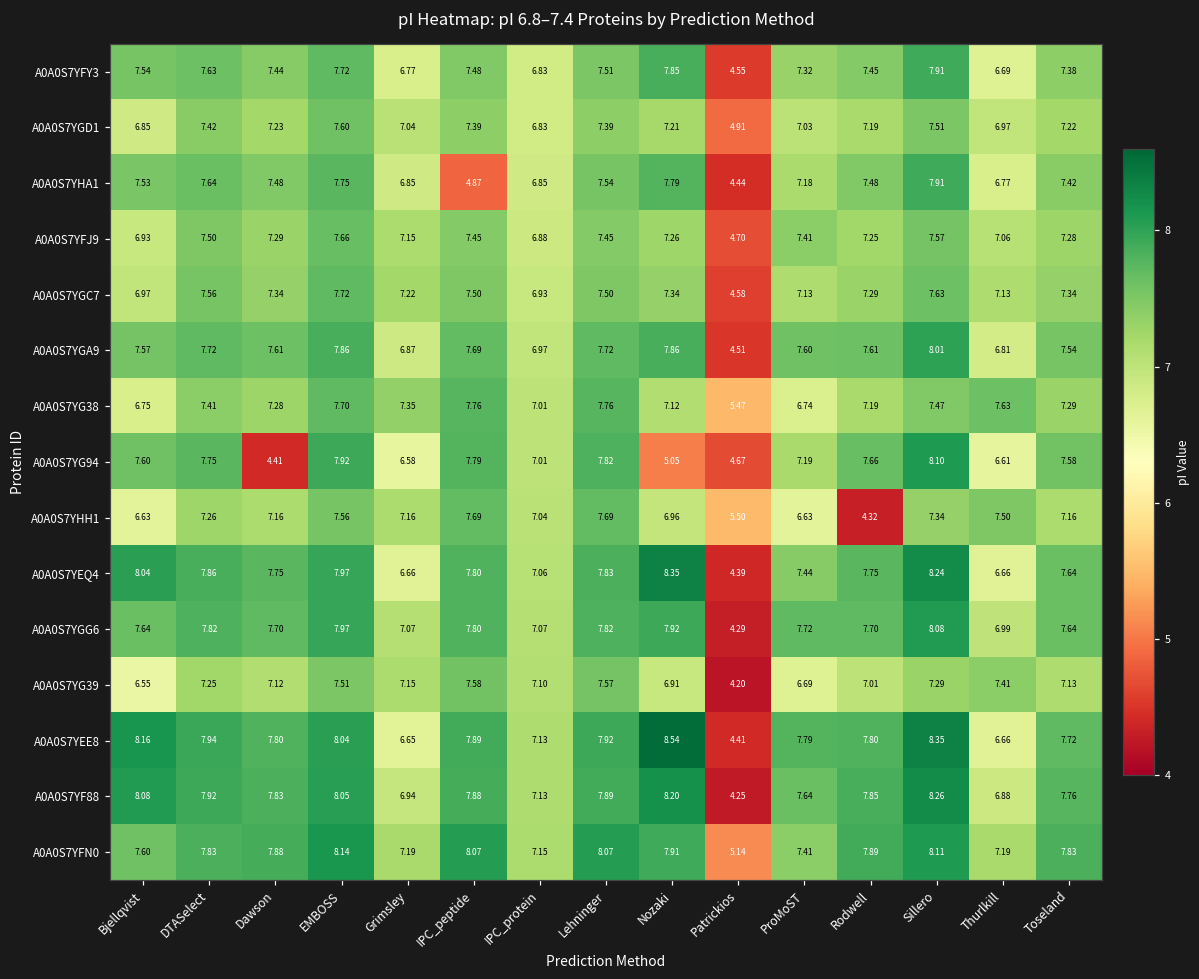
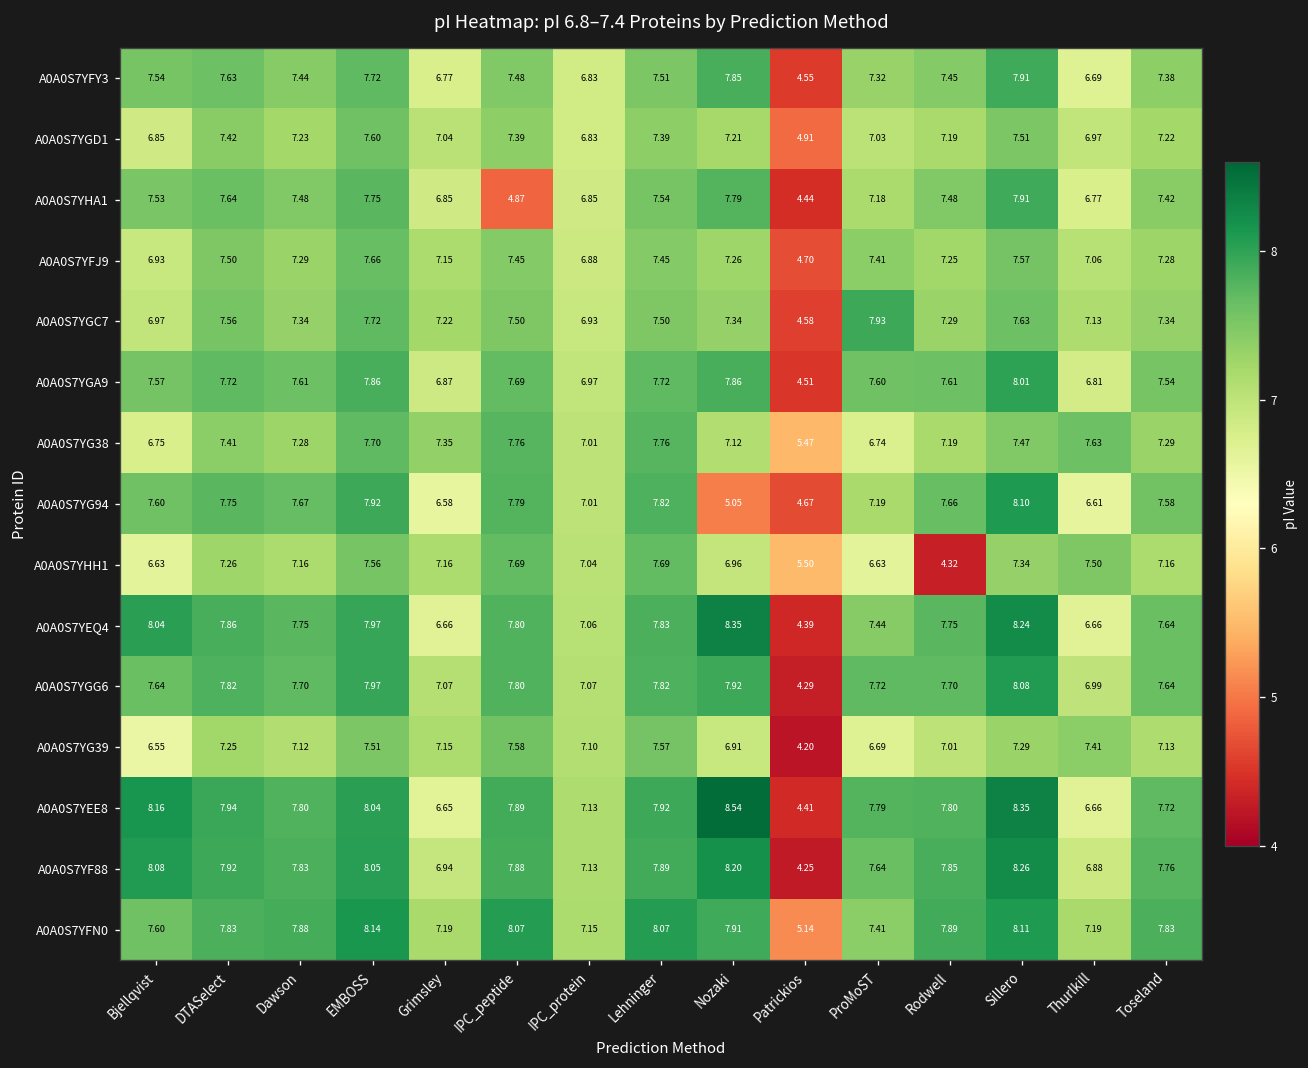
  {
    "A0A0S7YGC7": {
      "Bjellqvist": 6.97,
      "DTASelect": 7.56,
      "Dawson": 7.34,
      "EMBOSS": 7.72,
      "Grimsley": 7.22,
      "IPC_peptide": 7.50,
      "IPC_protein": 6.93,
      "Lehninger": 7.50,
      "Nozaki": 7.34,
      "Patrickios": 4.58,
-     "ProMoST": 7.13,
+     "ProMoST": 7.93,
      "Rodwell": 7.29,
      "Sillero": 7.63,
      "Thurlkill": 7.13,
      "Toseland": 7.34
    },
    "A0A0S7YG94": {
      "Bjellqvist": 7.60,
      "DTASelect": 7.75,
-     "Dawson": 4.41,
+     "Dawson": 7.67,
      "EMBOSS": 7.92,
      "Grimsley": 6.58,
      "IPC_peptide": 7.79,
      "IPC_protein": 7.01,
      "Lehninger": 7.82,
      "Nozaki": 5.05,
      "Patrickios": 4.67,
      "ProMoST": 7.19,
      "Rodwell": 7.66,
      "Sillero": 8.10,
      "Thurlkill": 6.61,
      "Toseland": 7.58
    }
  }
